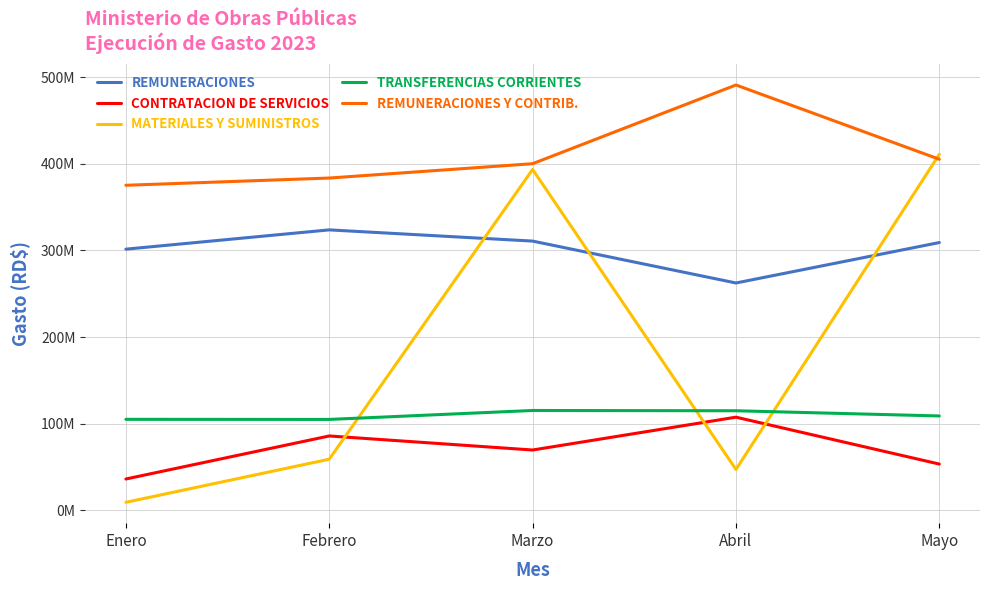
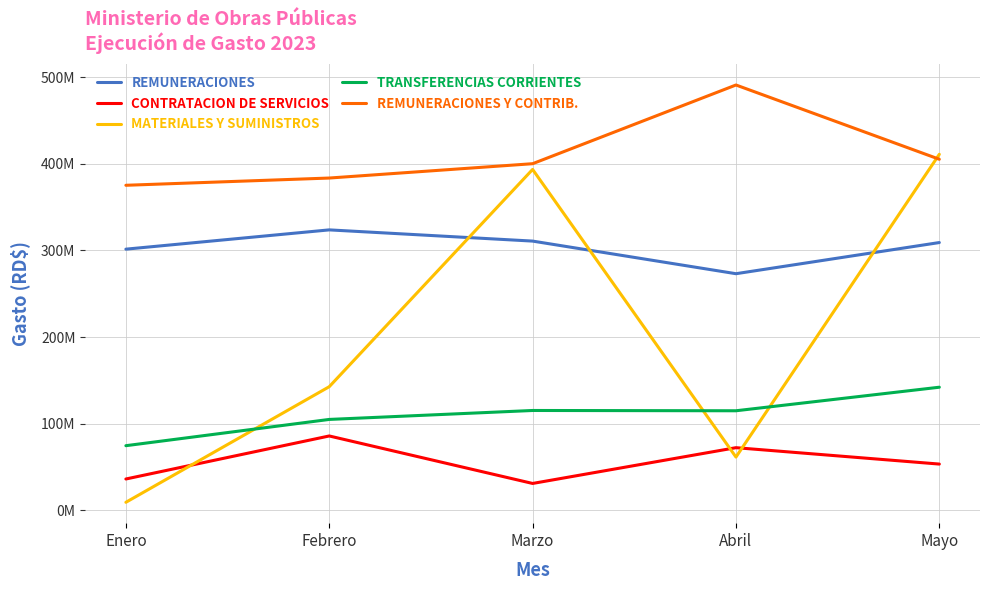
  {
    "REMUNERACIONES": {
      "Enero": 300000000,
      "Febrero": 320000000,
      "Marzo": 310000000,
-     "Abril": 260000000,
+     "Abril": 270000000,
      "Mayo": 310000000
    },
    "CONTRATACION DE SERVICIOS": {
      "Enero": 40000000,
      "Febrero": 90000000,
-     "Marzo": 70000000,
-     "Abril": 110000000,
+     "Marzo": 30000000,
+     "Abril": 70000000,
      "Mayo": 50000000
    },
    "MATERIALES Y SUMINISTROS": {
      "Enero": 10000000,
-     "Febrero": 60000000,
+     "Febrero": 140000000,
      "Marzo": 390000000,
-     "Abril": 50000000,
+     "Abril": 60000000,
      "Mayo": 410000000
    },
    "TRANSFERENCIAS CORRIENTES": {
-     "Enero": 110000000,
+     "Enero": 70000000,
      "Febrero": 100000000,
      "Marzo": 120000000,
      "Abril": 110000000,
-     "Mayo": 110000000
+     "Mayo": 140000000
    },
    "REMUNERACIONES Y CONTRIB.": {
      "Enero": 380000000,
      "Febrero": 380000000,
      "Marzo": 400000000,
      "Abril": 490000000,
      "Mayo": 410000000
    }
  }
